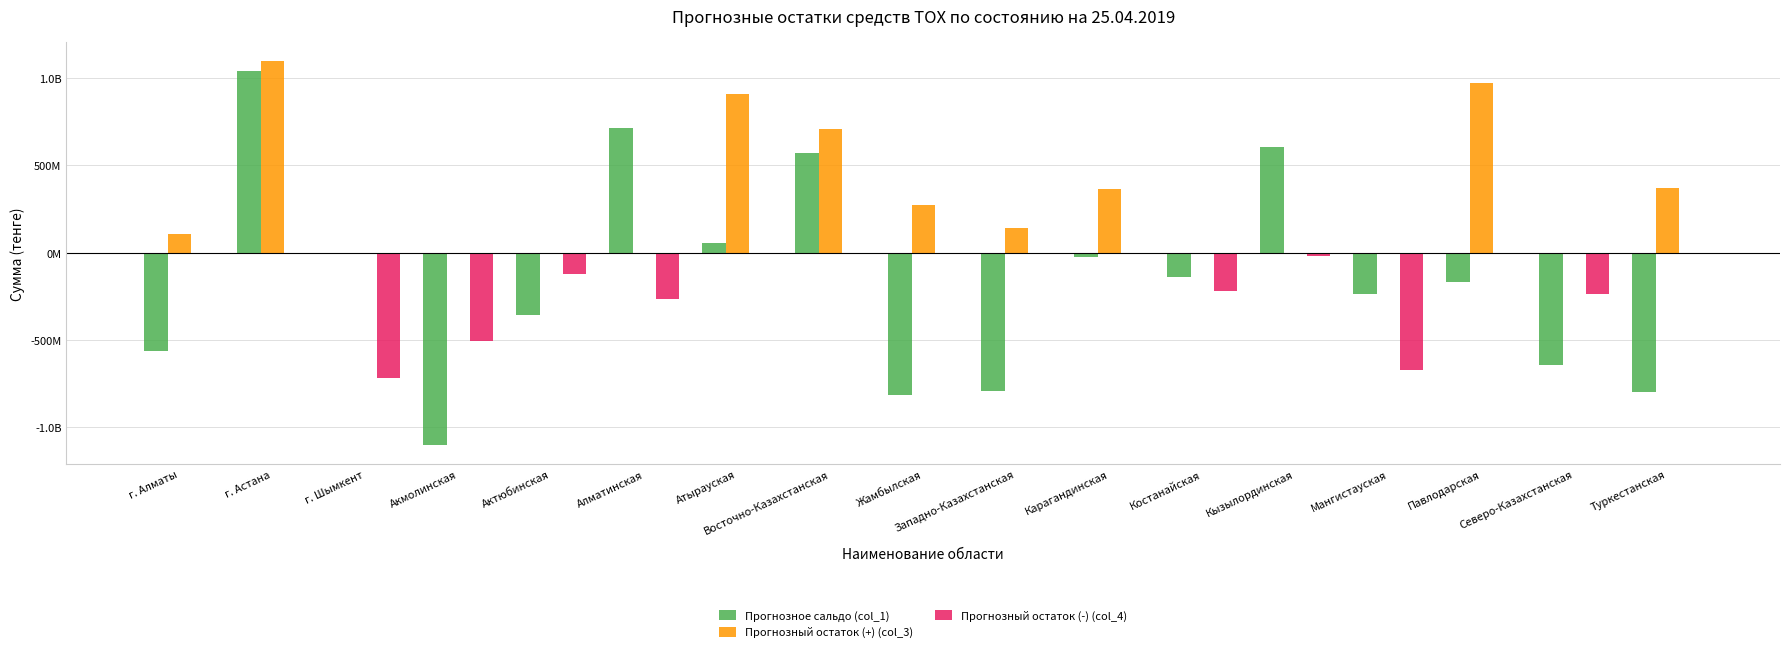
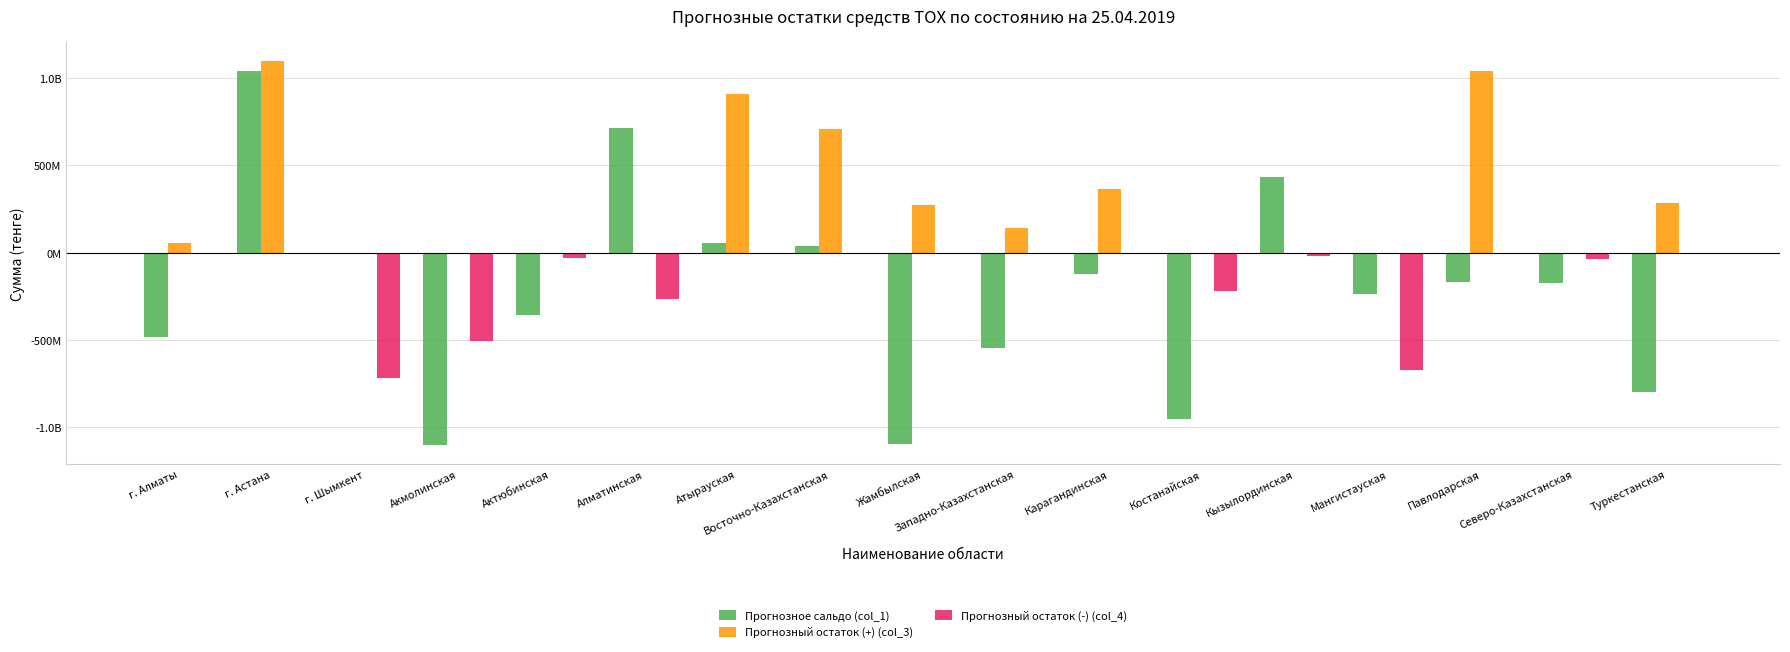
  {
    "Прогнозное сальдо (col_1)": {
-     "г. Алматы": -570000000,
+     "г. Алматы": -480000000,
      "г. Астана": 1040000000,
      "г. Шымкент": 0,
      "Акмолинская": -1100000000,
      "Актюбинская": -360000000,
      "Алматинская": 710000000,
      "Атырауская": 60000000,
-     "Восточно-Казахстанская": 570000000,
-     "Жамбылская": -810000000,
-     "Западно-Казахстанская": -790000000,
-     "Карагандинская": -20000000,
-     "Костанайская": -140000000,
-     "Кызылординская": 600000000,
+     "Восточно-Казахстанская": 40000000,
+     "Жамбылская": -1090000000,
+     "Западно-Казахстанская": -550000000,
+     "Карагандинская": -120000000,
+     "Костанайская": -960000000,
+     "Кызылординская": 430000000,
      "Мангистауская": -230000000,
      "Павлодарская": -170000000,
-     "Северо-Казахстанская": -640000000,
+     "Северо-Казахстанская": -170000000,
      "Туркестанская": -800000000
    },
    "Прогнозный остаток (+) (col_3)": {
-     "г. Алматы": 110000000,
+     "г. Алматы": 60000000,
      "г. Астана": 1100000000,
      "г. Шымкент": 0,
      "Акмолинская": 0,
      "Актюбинская": 0,
      "Алматинская": 0,
      "Атырауская": 910000000,
      "Восточно-Казахстанская": 710000000,
      "Жамбылская": 270000000,
      "Западно-Казахстанская": 140000000,
      "Карагандинская": 360000000,
      "Костанайская": 0,
      "Кызылординская": 0,
      "Мангистауская": 0,
-     "Павлодарская": 970000000,
+     "Павлодарская": 1040000000,
      "Северо-Казахстанская": 0,
-     "Туркестанская": 370000000
+     "Туркестанская": 290000000
    },
    "Прогнозный остаток (-) (col_4)": {
      "г. Алматы": 0,
      "г. Астана": 0,
      "г. Шымкент": -720000000,
      "Акмолинская": -510000000,
-     "Актюбинская": -120000000,
+     "Актюбинская": -30000000,
      "Алматинская": -270000000,
      "Атырауская": 0,
      "Восточно-Казахстанская": 0,
      "Жамбылская": 0,
      "Западно-Казахстанская": 0,
      "Карагандинская": 0,
      "Костанайская": -220000000,
      "Кызылординская": -20000000,
      "Мангистауская": -670000000,
      "Павлодарская": 0,
-     "Северо-Казахстанская": -240000000,
+     "Северо-Казахстанская": -40000000,
      "Туркестанская": 0
    }
  }
